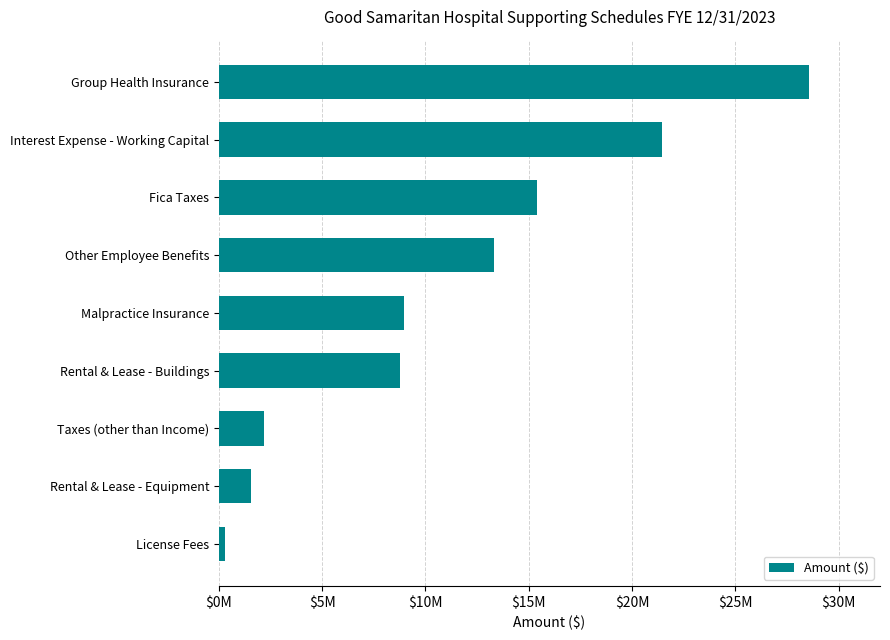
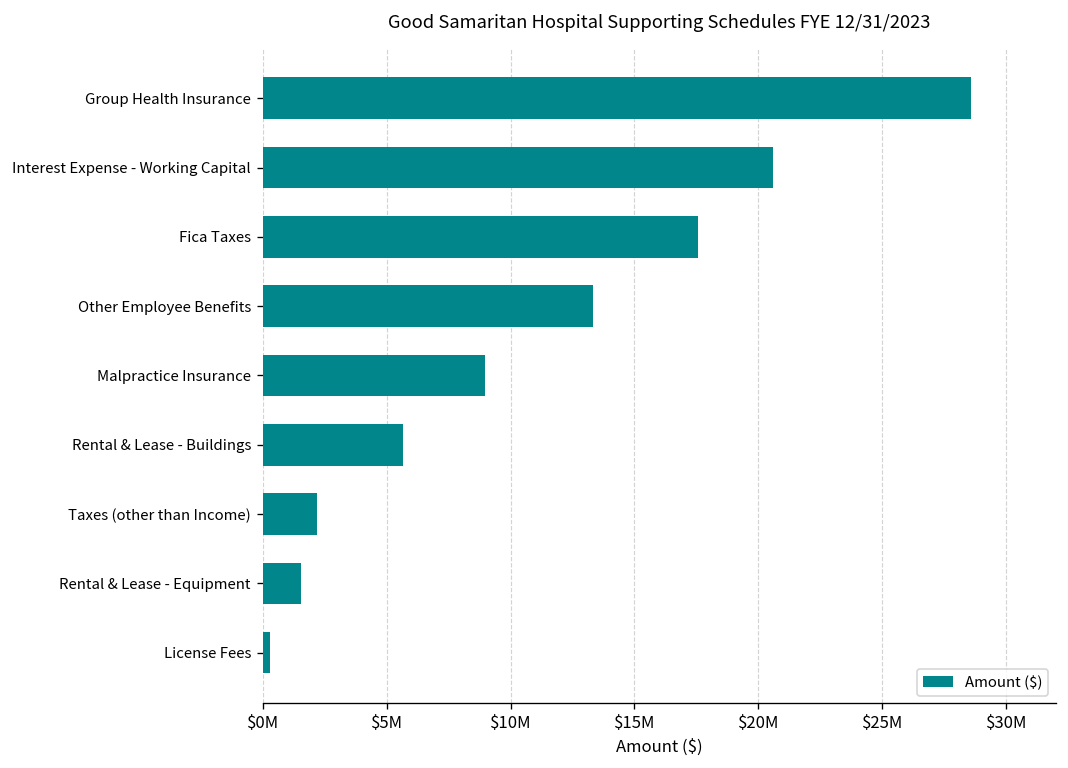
  {
    "Group Health Insurance": "$28600000",
-   "Interest Expense - Working Capital": "$21500000",
-   "Fica Taxes": "$15400000",
+   "Interest Expense - Working Capital": "$20600000",
+   "Fica Taxes": "$17600000",
    "Other Employee Benefits": "$13300000",
    "Malpractice Insurance": "$9000000",
-   "Rental & Lease - Buildings": "$8700000",
+   "Rental & Lease - Buildings": "$5600000",
    "Taxes (other than Income)": "$2200000",
    "Rental & Lease - Equipment": "$1600000",
    "License Fees": "$300000"
  }
